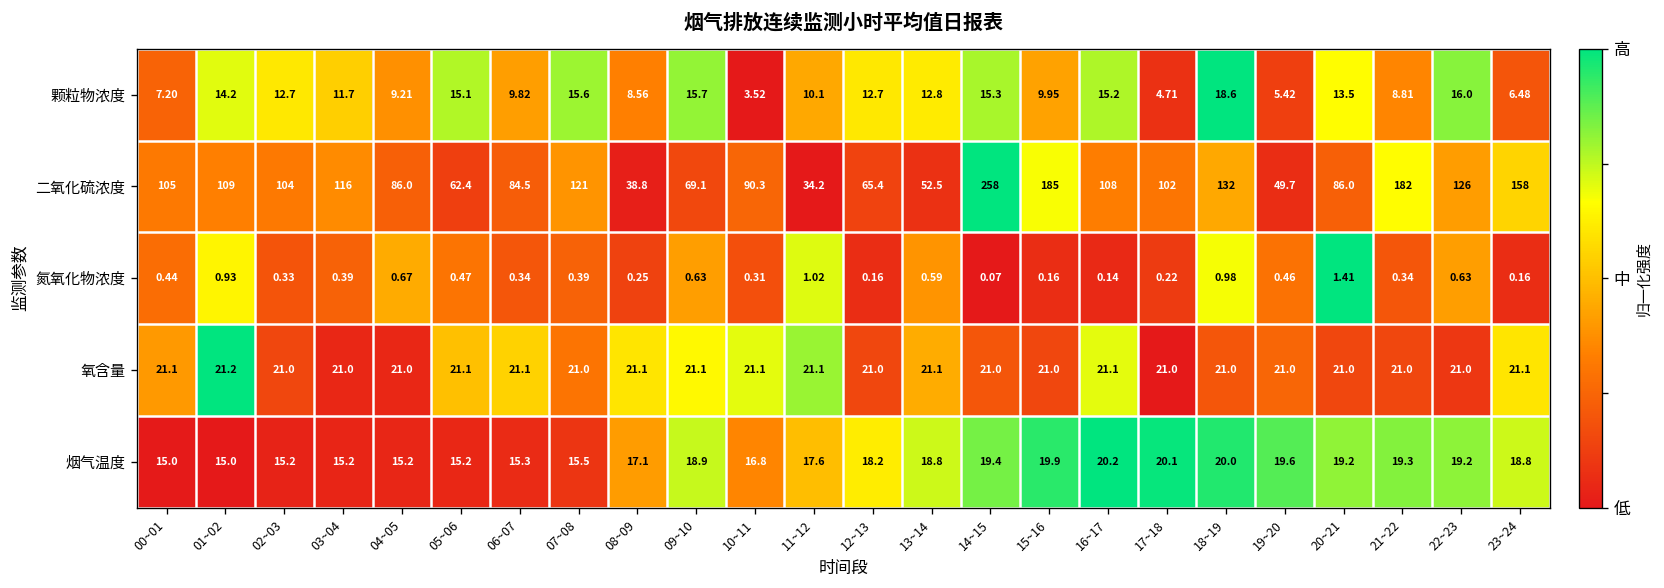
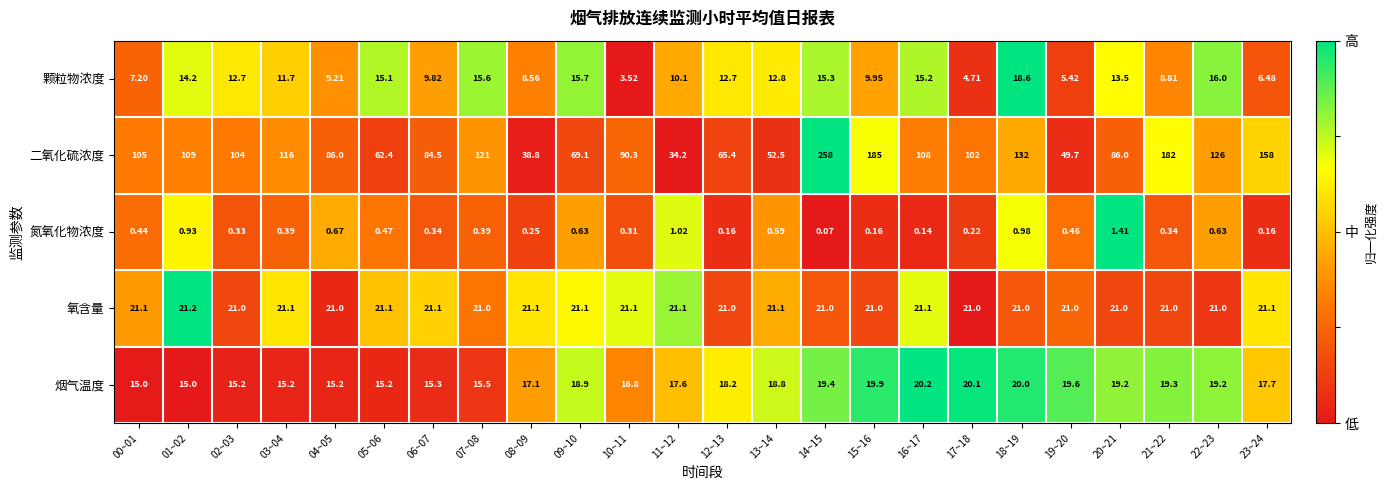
  {
    "颗粒物浓度": {
      "00~01": 7.20,
      "01~02": 14.2,
      "02~03": 12.7,
      "03~04": 11.7,
      "04~05": 9.21,
      "05~06": 15.1,
      "06~07": 9.82,
      "07~08": 15.6,
      "08~09": 8.56,
      "09~10": 15.7,
      "10~11": 3.52,
      "11~12": 10.1,
      "12~13": 12.7,
      "13~14": 12.8,
      "14~15": 15.3,
      "15~16": 9.95,
      "16~17": 15.2,
      "17~18": 4.71,
      "18~19": 18.6,
      "19~20": 5.42,
      "20~21": 13.5,
      "21~22": 8.81,
      "22~23": 16.0,
      "23~24": 6.48
    },
    "二氧化硫浓度": {
      "00~01": 105,
      "01~02": 109,
      "02~03": 104,
      "03~04": 116,
      "04~05": 86.0,
      "05~06": 62.4,
      "06~07": 84.5,
      "07~08": 121,
      "08~09": 38.8,
      "09~10": 69.1,
      "10~11": 90.3,
      "11~12": 34.2,
      "12~13": 65.4,
      "13~14": 52.5,
      "14~15": 258,
      "15~16": 185,
      "16~17": 108,
      "17~18": 102,
      "18~19": 132,
      "19~20": 49.7,
      "20~21": 86.0,
      "21~22": 182,
      "22~23": 126,
      "23~24": 158
    },
    "氮氧化物浓度": {
      "00~01": 0.44,
      "01~02": 0.93,
      "02~03": 0.33,
      "03~04": 0.39,
      "04~05": 0.67,
      "05~06": 0.47,
      "06~07": 0.34,
      "07~08": 0.39,
      "08~09": 0.25,
      "09~10": 0.63,
      "10~11": 0.31,
      "11~12": 1.02,
      "12~13": 0.16,
      "13~14": 0.59,
      "14~15": 0.07,
      "15~16": 0.16,
      "16~17": 0.14,
      "17~18": 0.22,
      "18~19": 0.98,
      "19~20": 0.46,
      "20~21": 1.41,
      "21~22": 0.34,
      "22~23": 0.63,
      "23~24": 0.16
    },
    "氧含量": {
      "00~01": 21.1,
      "01~02": 21.2,
      "02~03": 21.0,
-     "03~04": 21.0,
+     "03~04": 21.1,
      "04~05": 21.0,
      "05~06": 21.1,
      "06~07": 21.1,
      "07~08": 21.0,
      "08~09": 21.1,
      "09~10": 21.1,
      "10~11": 21.1,
      "11~12": 21.1,
      "12~13": 21.0,
      "13~14": 21.1,
      "14~15": 21.0,
      "15~16": 21.0,
      "16~17": 21.1,
      "17~18": 21.0,
      "18~19": 21.0,
      "19~20": 21.0,
      "20~21": 21.0,
      "21~22": 21.0,
      "22~23": 21.0,
      "23~24": 21.1
    },
    "烟气温度": {
      "00~01": 15.0,
      "01~02": 15.0,
      "02~03": 15.2,
      "03~04": 15.2,
      "04~05": 15.2,
      "05~06": 15.2,
      "06~07": 15.3,
      "07~08": 15.5,
      "08~09": 17.1,
      "09~10": 18.9,
      "10~11": 16.8,
      "11~12": 17.6,
      "12~13": 18.2,
      "13~14": 18.8,
      "14~15": 19.4,
      "15~16": 19.9,
      "16~17": 20.2,
      "17~18": 20.1,
      "18~19": 20.0,
      "19~20": 19.6,
      "20~21": 19.2,
      "21~22": 19.3,
      "22~23": 19.2,
-     "23~24": 18.8
+     "23~24": 17.7
    }
  }
